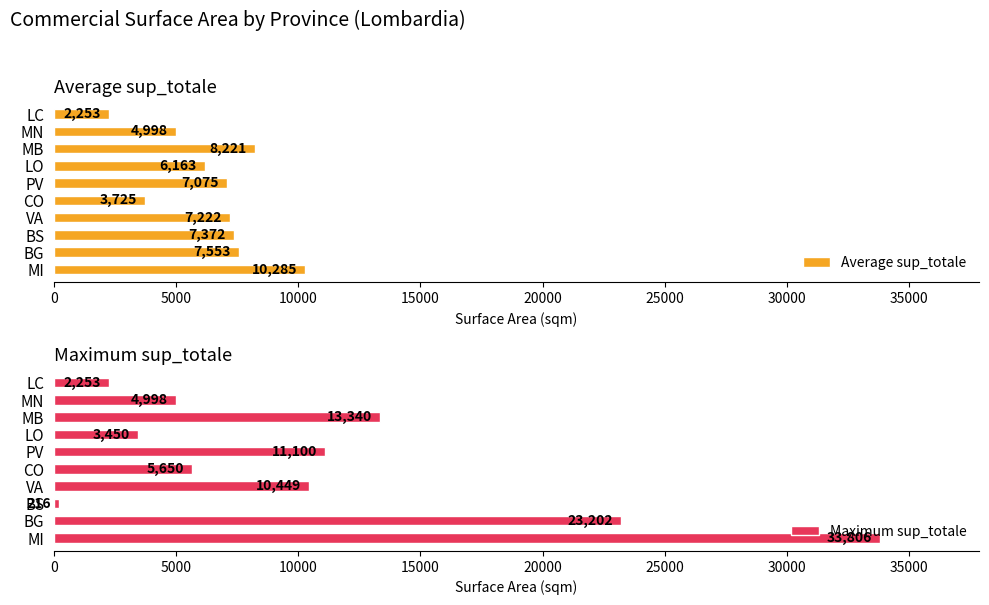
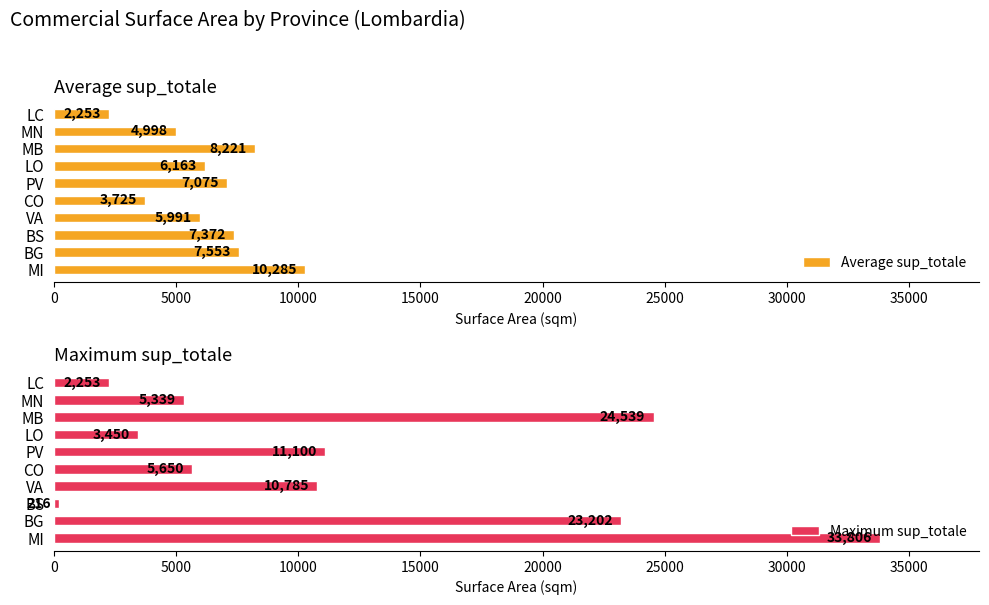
  {
    "Average sup_totale": {
      "LC": "2,253",
      "MN": "4,998",
      "MB": "8,221",
      "LO": "6,163",
      "PV": "7,075",
      "CO": "3,725",
-     "VA": "7,222",
+     "VA": "5,991",
      "BS": "7,372",
      "BG": "7,553",
      "MI": "10,285"
    },
    "Maximum sup_totale": {
      "LC": "2,253",
-     "MN": "4,998",
-     "MB": "13,340",
+     "MN": "5,339",
+     "MB": "24,539",
      "LO": "3,450",
      "PV": "11,100",
      "CO": "5,650",
-     "VA": "10,449",
+     "VA": "10,785",
      "BS": "216",
      "BG": "23,202",
      "MI": "33,806"
    }
  }
